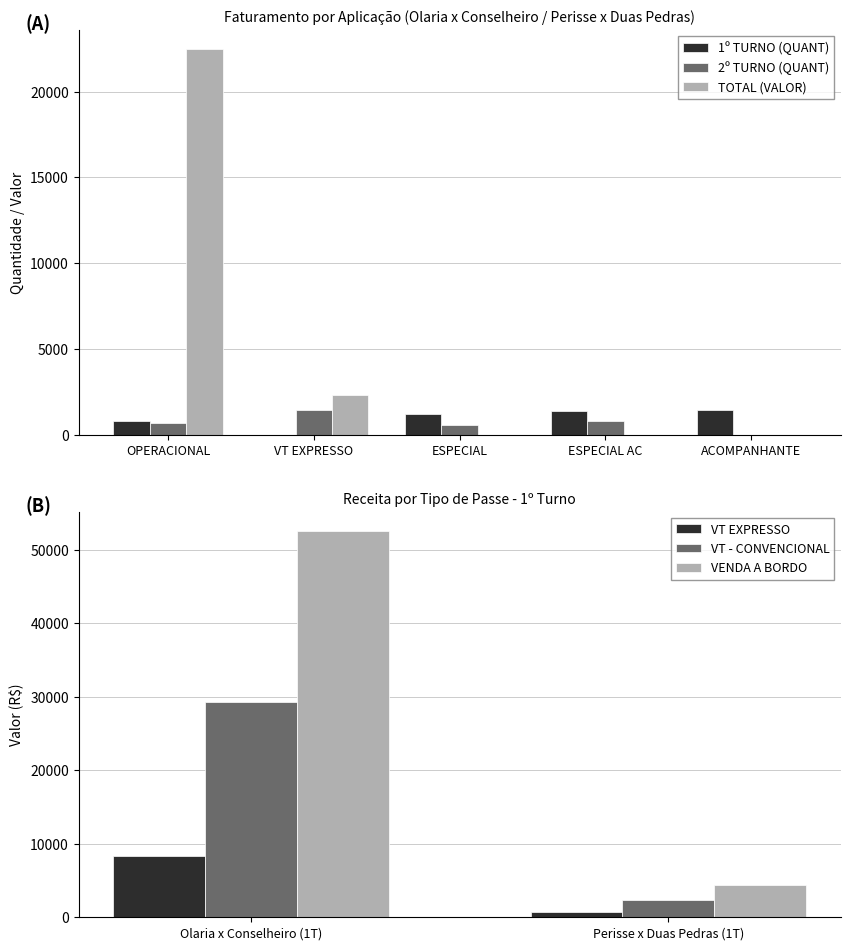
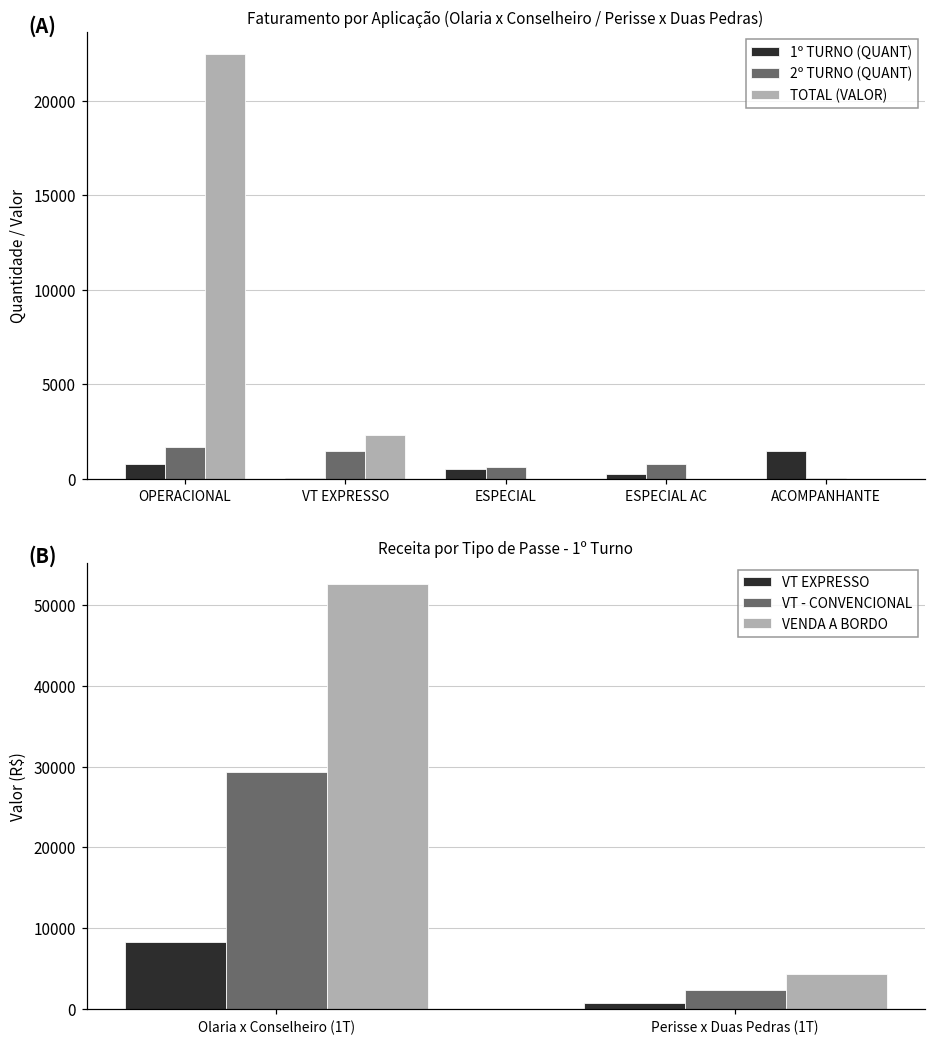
  {
    "Faturamento por Aplicação (Olaria x Conselheiro / Perisse x Duas Pedras)": {
      "1º TURNO (QUANT)": {
        "OPERACIONAL": 800,
-       "ESPECIAL": 1200,
-       "ESPECIAL AC": 1400,
+       "ESPECIAL": 500,
+       "ESPECIAL AC": 200,
        "ACOMPANHANTE": 1500
      },
      "2º TURNO (QUANT)": {
-       "OPERACIONAL": 700,
+       "OPERACIONAL": 1700,
        "VT EXPRESSO": 1500,
        "ESPECIAL": 600,
        "ESPECIAL AC": 800
      },
      "TOTAL (VALOR)": {
        "OPERACIONAL": 22500,
        "VT EXPRESSO": 2300,
        "ESPECIAL": 0,
        "ESPECIAL AC": 0,
        "ACOMPANHANTE": 0
      }
    },
    "Receita por Tipo de Passe - 1º Turno": {
      "VT EXPRESSO": {
        "Olaria x Conselheiro (1T)": 8000,
        "Perisse x Duas Pedras (1T)": 1000
      },
      "VT - CONVENCIONAL": {
        "Olaria x Conselheiro (1T)": 29000,
        "Perisse x Duas Pedras (1T)": 2000
      },
      "VENDA A BORDO": {
        "Olaria x Conselheiro (1T)": 53000,
        "Perisse x Duas Pedras (1T)": 4000
      }
    }
  }
